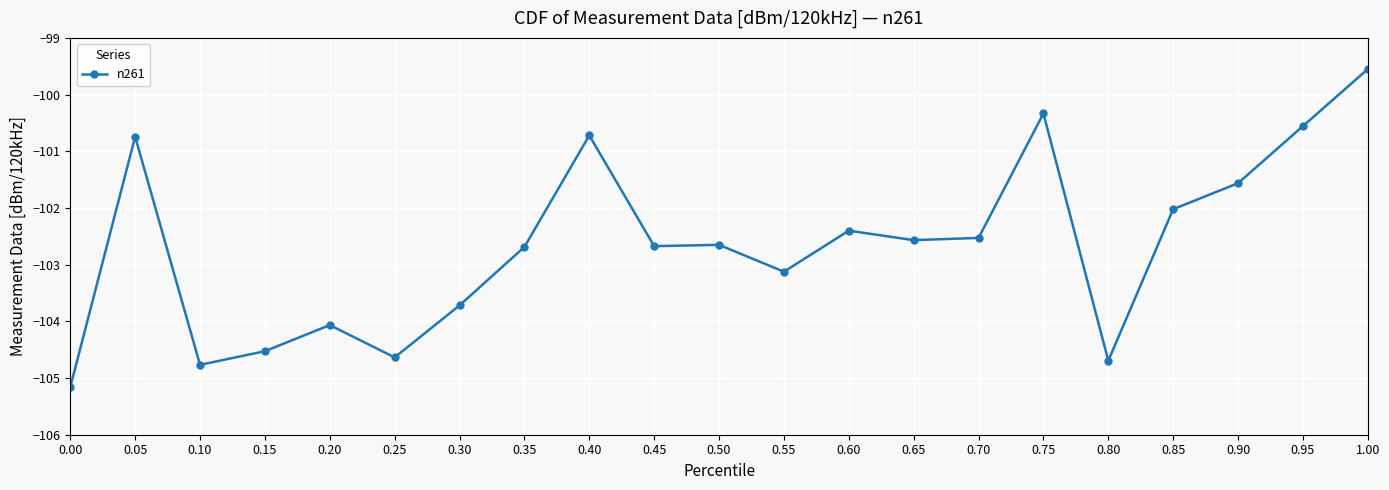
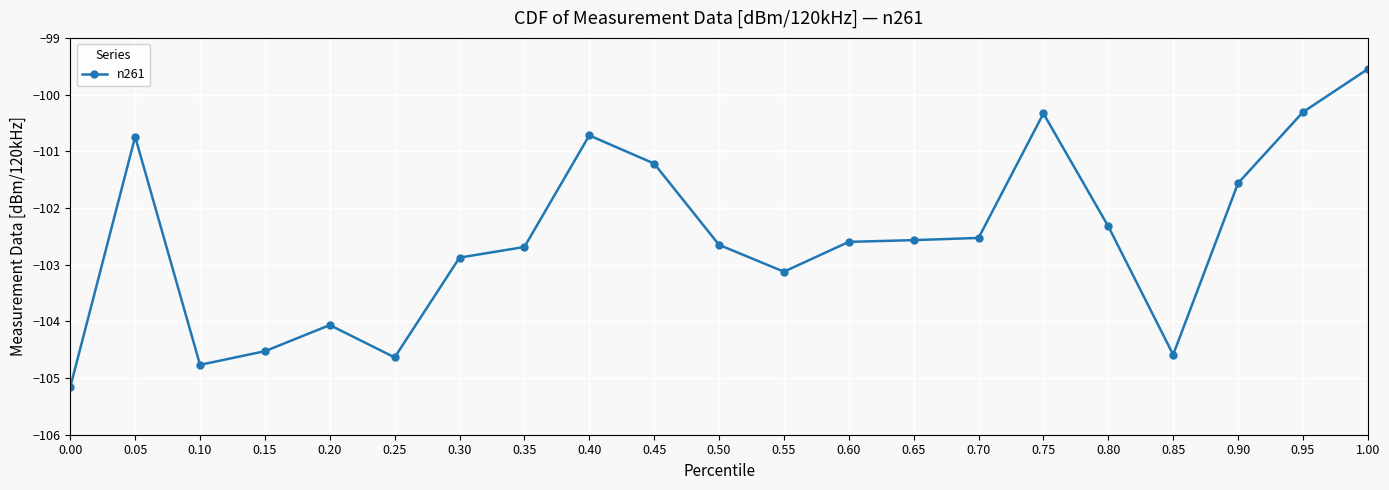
  {
    "0.00": -105.2,
    "0.05": -100.7,
    "0.10": -104.8,
    "0.15": -104.5,
    "0.20": -104.1,
    "0.25": -104.6,
-   "0.30": -103.7,
+   "0.30": -102.9,
    "0.35": -102.7,
    "0.40": -100.7,
-   "0.45": -102.7,
+   "0.45": -101.2,
    "0.50": -102.7,
    "0.55": -103.1,
-   "0.60": -102.4,
+   "0.60": -102.6,
    "0.65": -102.6,
    "0.70": -102.5,
    "0.75": -100.3,
-   "0.80": -104.7,
-   "0.85": -102.0,
+   "0.80": -102.3,
+   "0.85": -104.6,
    "0.90": -101.6,
-   "0.95": -100.6,
+   "0.95": -100.3,
    "1.00": -99.6
  }
